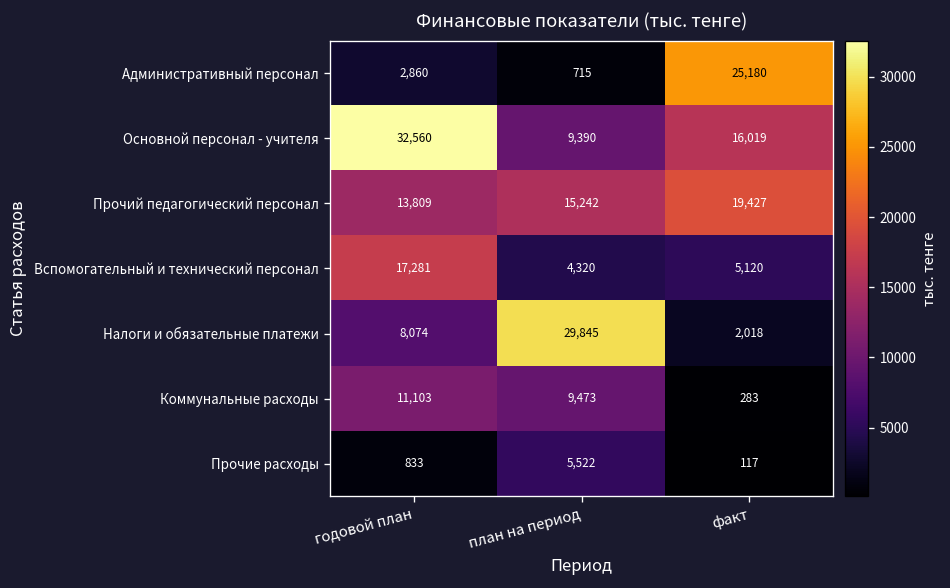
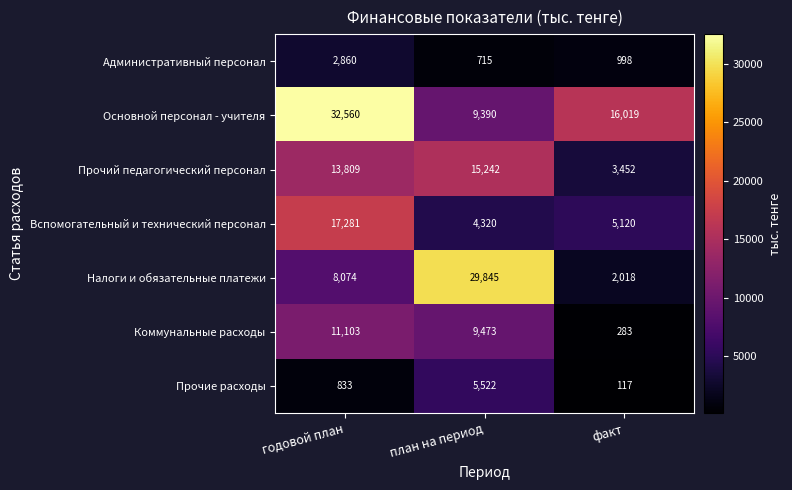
  {
    "Административный персонал": {
      "годовой план": "2,860",
      "план на период": "715",
-     "факт": "25,180"
+     "факт": "998"
    },
    "Основной персонал - учителя": {
      "годовой план": "32,560",
      "план на период": "9,390",
      "факт": "16,019"
    },
    "Прочий педагогический персонал": {
      "годовой план": "13,809",
      "план на период": "15,242",
-     "факт": "19,427"
+     "факт": "3,452"
    },
    "Вспомогательный и технический персонал": {
      "годовой план": "17,281",
      "план на период": "4,320",
      "факт": "5,120"
    },
    "Налоги и обязательные платежи": {
      "годовой план": "8,074",
      "план на период": "29,845",
      "факт": "2,018"
    },
    "Коммунальные расходы": {
      "годовой план": "11,103",
      "план на период": "9,473",
      "факт": "283"
    },
    "Прочие расходы": {
      "годовой план": "833",
      "план на период": "5,522",
      "факт": "117"
    }
  }
